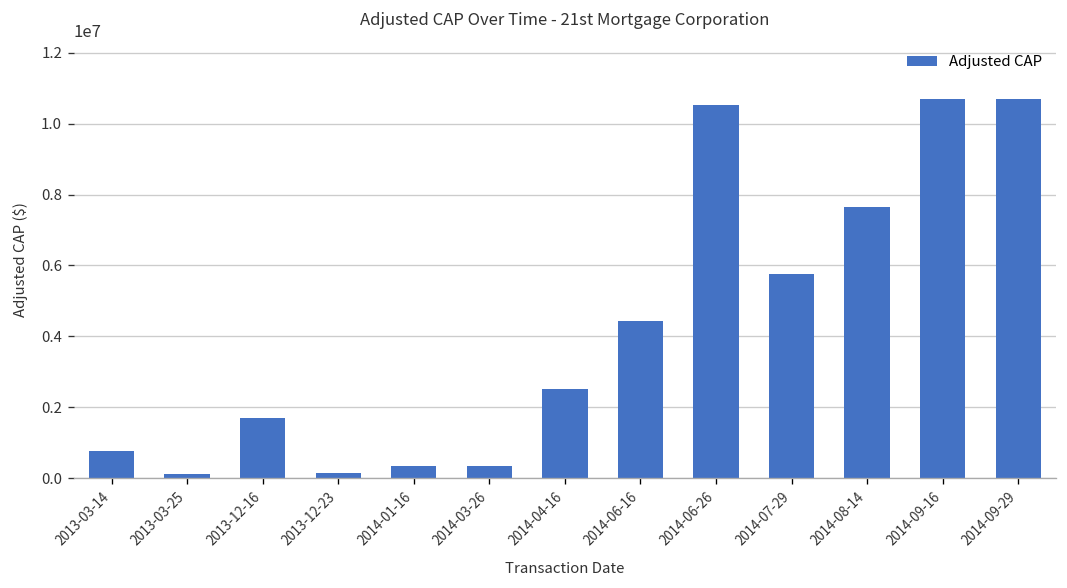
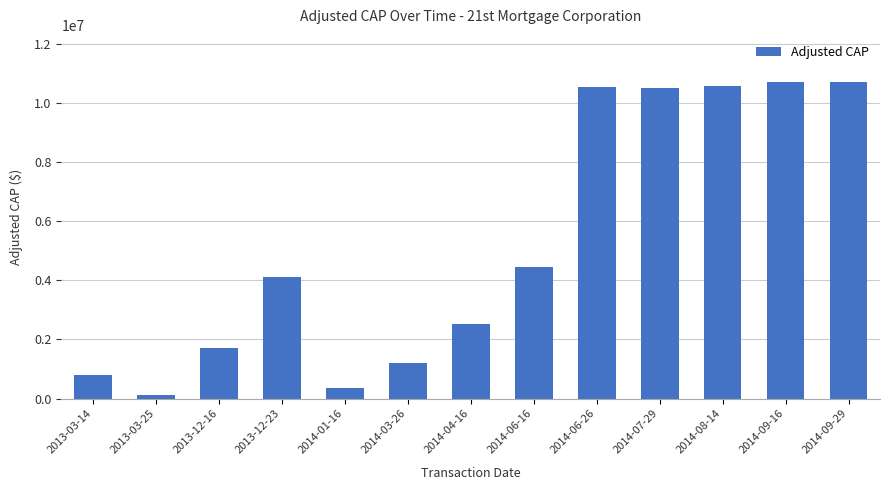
  {
    "2013-03-14": 800000,
    "2013-03-25": 100000,
    "2013-12-16": 1700000,
-   "2013-12-23": 200000,
+   "2013-12-23": 4100000,
    "2014-01-16": 300000,
-   "2014-03-26": 300000,
+   "2014-03-26": 1200000,
    "2014-04-16": 2500000,
    "2014-06-16": 4400000,
    "2014-06-26": 10500000,
-   "2014-07-29": 5800000,
-   "2014-08-14": 7600000,
+   "2014-07-29": 10500000,
+   "2014-08-14": 10600000,
    "2014-09-16": 10700000,
    "2014-09-29": 10700000
  }
